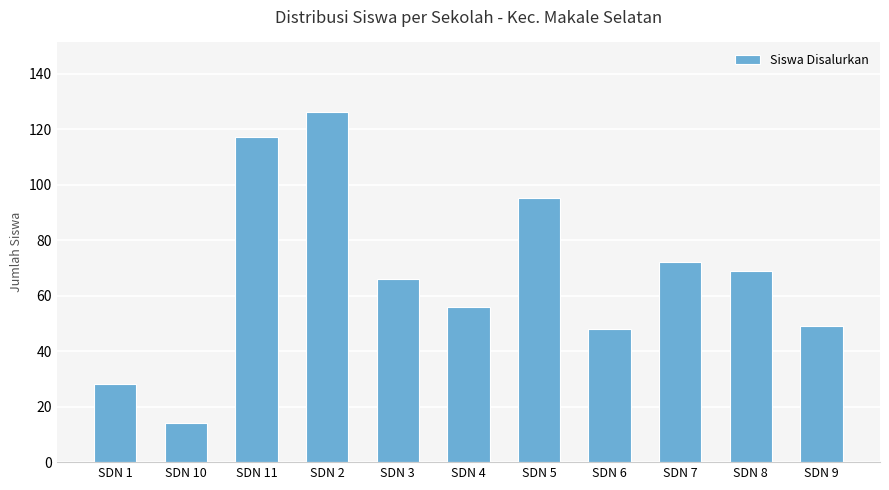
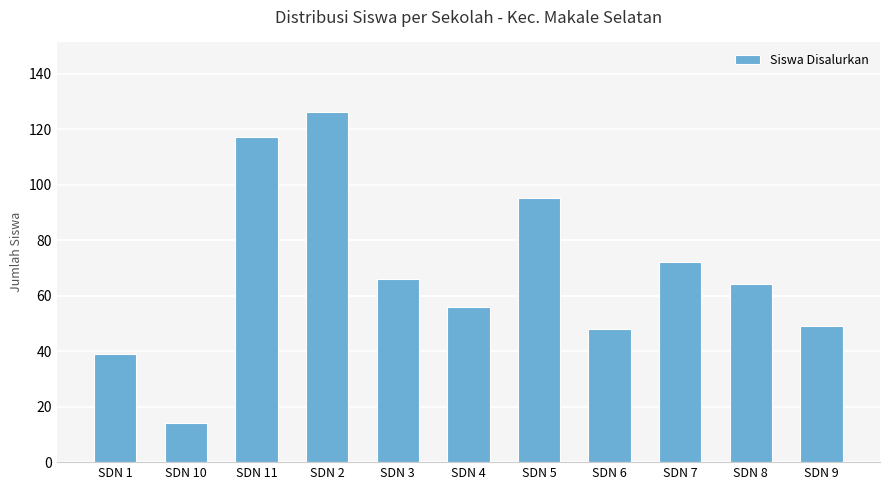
  {
-   "SDN 1": 28,
+   "SDN 1": 39,
    "SDN 10": 14,
    "SDN 11": 117,
    "SDN 2": 126,
    "SDN 3": 66,
    "SDN 4": 56,
    "SDN 5": 95,
    "SDN 6": 48,
    "SDN 7": 72,
-   "SDN 8": 69,
+   "SDN 8": 64,
    "SDN 9": 49
  }
